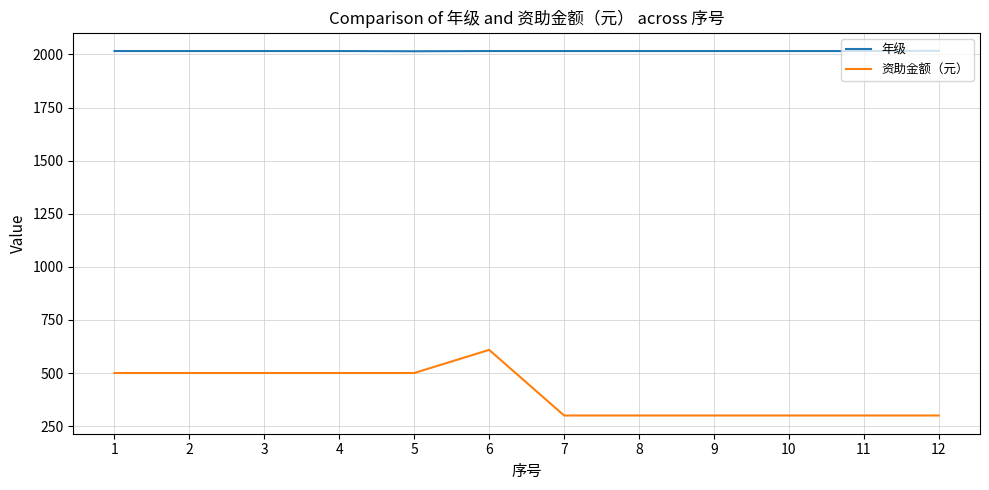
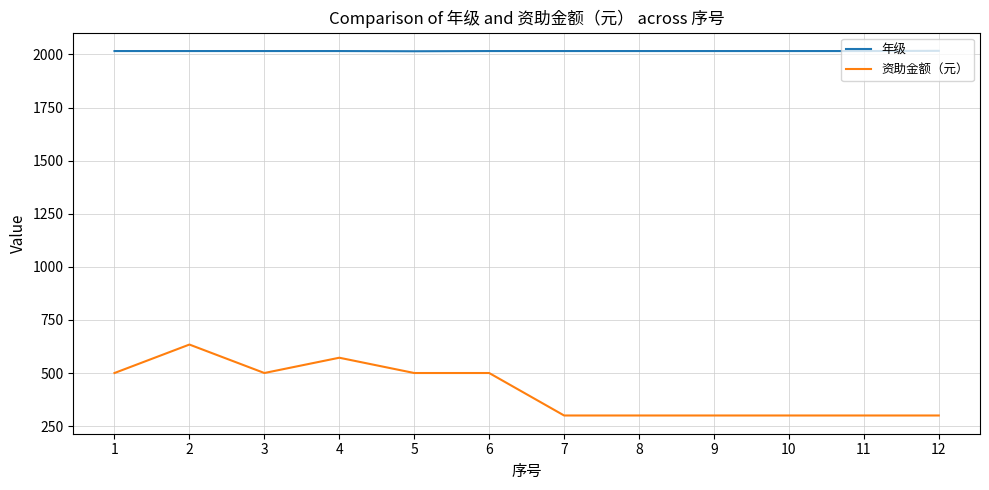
  {
    "年级": {
      "1": 2020,
      "2": 2020,
      "3": 2020,
      "4": 2020,
      "5": 2020,
      "6": 2020,
      "7": 2020,
      "8": 2020,
      "9": 2020,
      "10": 2020
    },
    "资助金额（元）": {
      "1": 500,
-     "2": 500,
+     "2": 630,
      "3": 500,
-     "4": 500,
+     "4": 570,
      "5": 500,
-     "6": 610,
+     "6": 500,
      "7": 300,
      "8": 300,
      "9": 300,
      "10": 300,
      "11": 300,
      "12": 300
    }
  }
